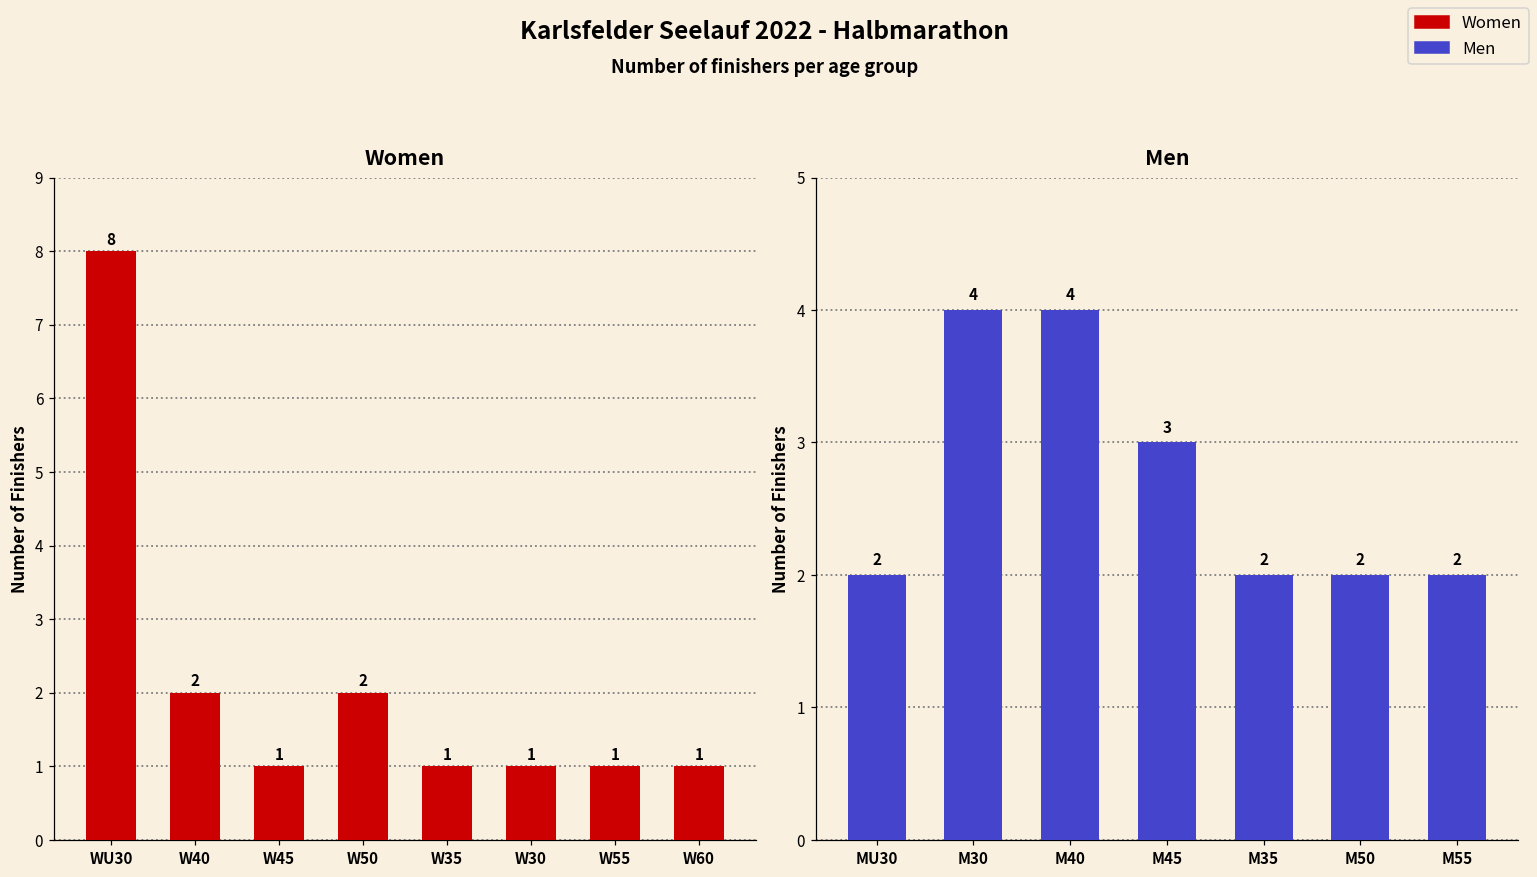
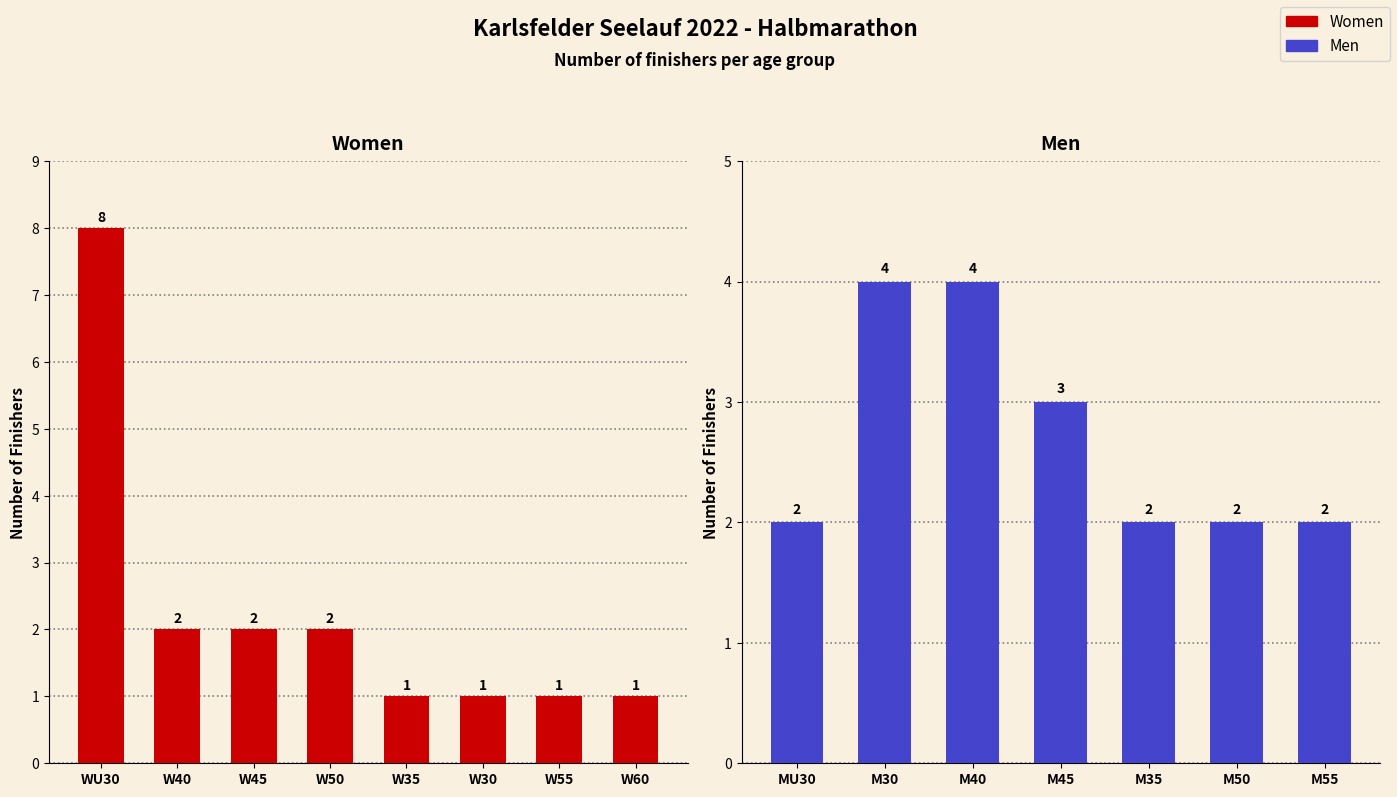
  {
    "Women": {
      "WU30": 8,
      "W40": 2,
-     "W45": 1,
+     "W45": 2,
      "W50": 2,
      "W35": 1,
      "W30": 1,
      "W55": 1,
      "W60": 1
    },
    "Men": {
      "MU30": 2,
      "M30": 4,
      "M40": 4,
      "M45": 3,
      "M35": 2,
      "M50": 2,
      "M55": 2
    }
  }
